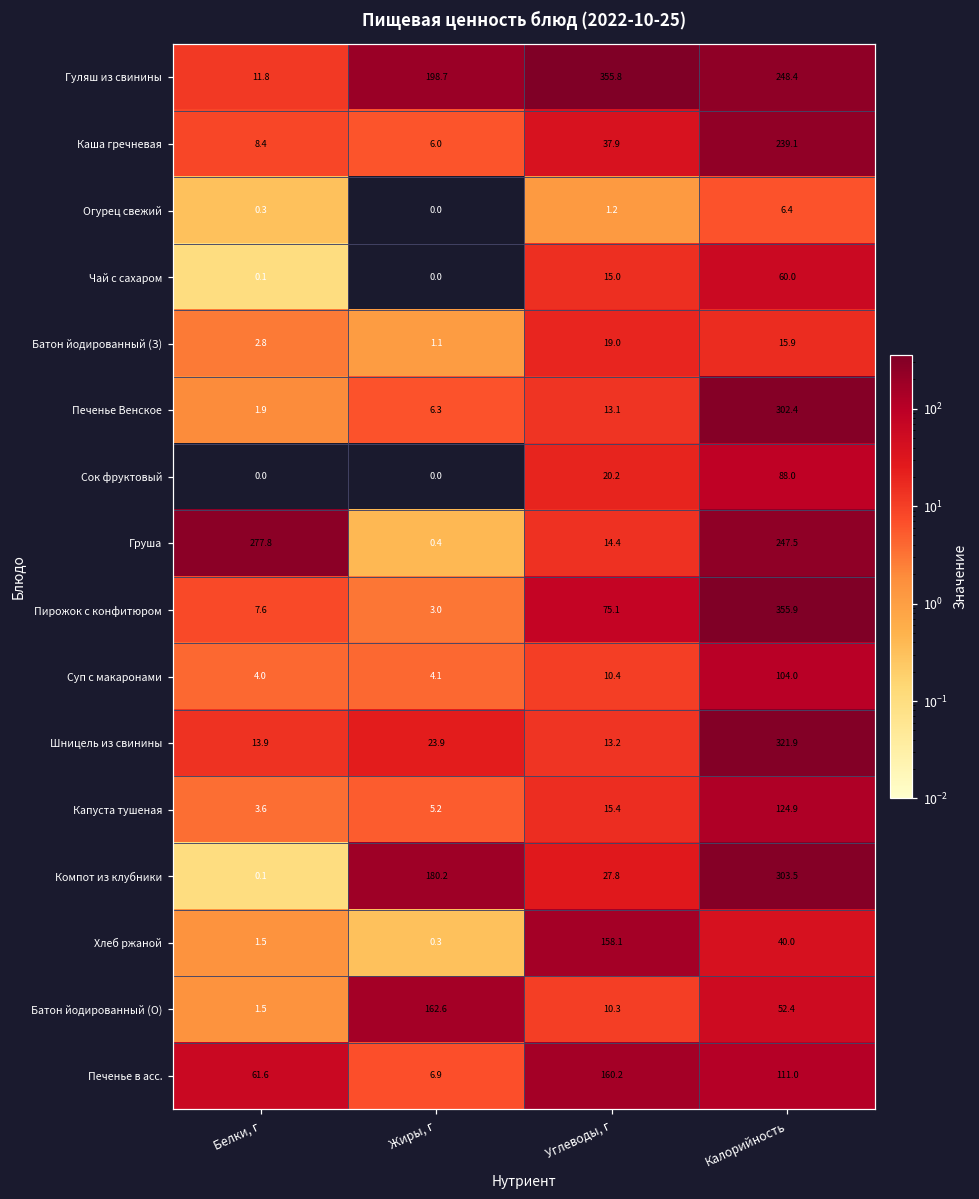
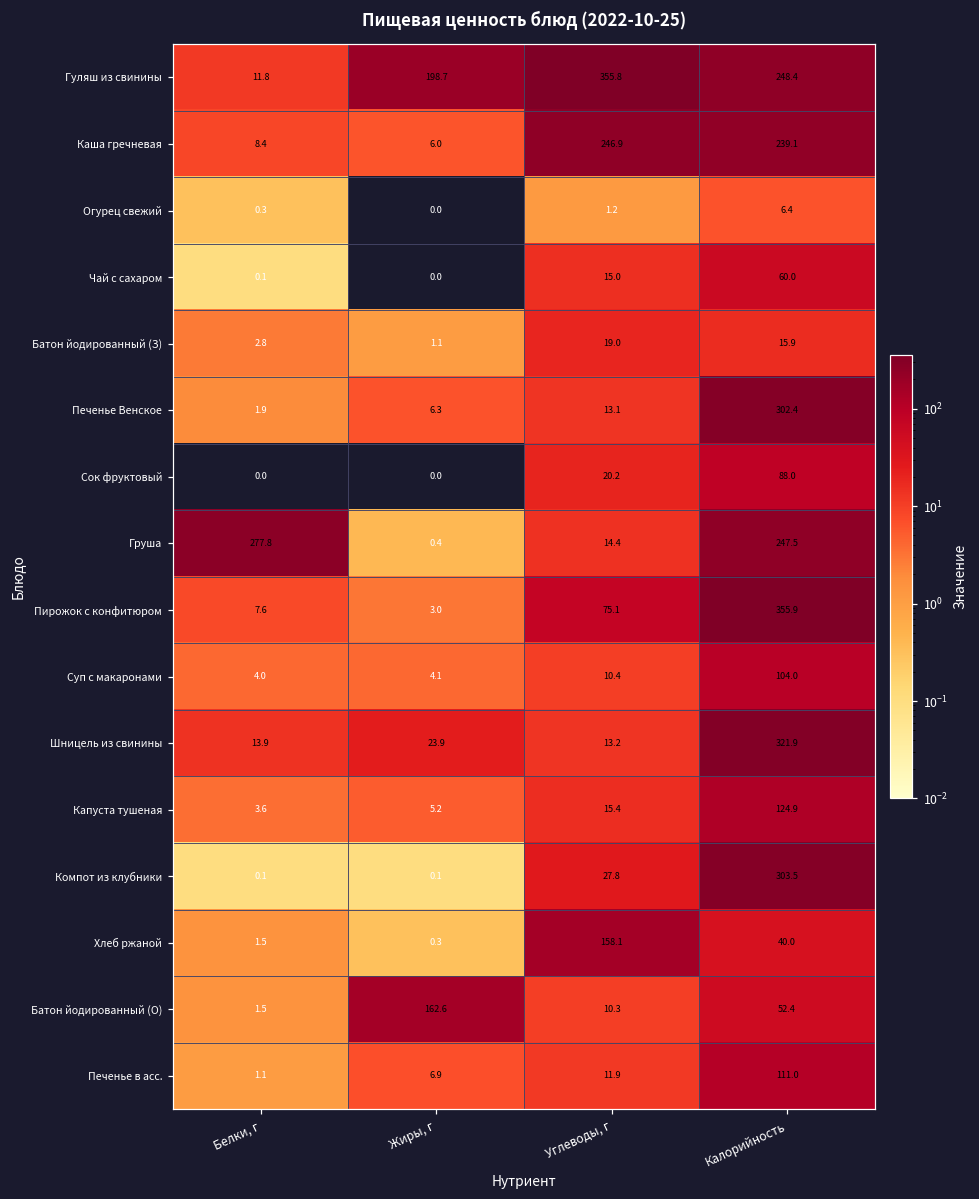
  {
    "Гуляш из свинины": {
      "Белки, г": 11.8,
      "Жиры, г": 198.7,
      "Углеводы, г": 355.8,
      "Калорийность": 248.4
    },
    "Каша гречневая": {
      "Белки, г": 8.4,
      "Жиры, г": 6.0,
-     "Углеводы, г": 37.9,
+     "Углеводы, г": 246.9,
      "Калорийность": 239.1
    },
    "Огурец свежий": {
      "Белки, г": 0.3,
      "Жиры, г": 0.0,
      "Углеводы, г": 1.2,
      "Калорийность": 6.4
    },
    "Чай с сахаром": {
      "Белки, г": 0.1,
      "Жиры, г": 0.0,
      "Углеводы, г": 15.0,
      "Калорийность": 60.0
    },
    "Батон йодированный (З)": {
      "Белки, г": 2.8,
      "Жиры, г": 1.1,
      "Углеводы, г": 19.0,
      "Калорийность": 15.9
    },
    "Печенье Венское": {
      "Белки, г": 1.9,
      "Жиры, г": 6.3,
      "Углеводы, г": 13.1,
      "Калорийность": 302.4
    },
    "Сок фруктовый": {
      "Белки, г": 0.0,
      "Жиры, г": 0.0,
      "Углеводы, г": 20.2,
      "Калорийность": 88.0
    },
    "Груша": {
      "Белки, г": 277.8,
      "Жиры, г": 0.4,
      "Углеводы, г": 14.4,
      "Калорийность": 247.5
    },
    "Пирожок с конфитюром": {
      "Белки, г": 7.6,
      "Жиры, г": 3.0,
      "Углеводы, г": 75.1,
      "Калорийность": 355.9
    },
    "Суп с макаронами": {
      "Белки, г": 4.0,
      "Жиры, г": 4.1,
      "Углеводы, г": 10.4,
      "Калорийность": 104.0
    },
    "Шницель из свинины": {
      "Белки, г": 13.9,
      "Жиры, г": 23.9,
      "Углеводы, г": 13.2,
      "Калорийность": 321.9
    },
    "Капуста тушеная": {
      "Белки, г": 3.6,
      "Жиры, г": 5.2,
      "Углеводы, г": 15.4,
      "Калорийность": 124.9
    },
    "Компот из клубники": {
      "Белки, г": 0.1,
-     "Жиры, г": 180.2,
+     "Жиры, г": 0.1,
      "Углеводы, г": 27.8,
      "Калорийность": 303.5
    },
    "Хлеб ржаной": {
      "Белки, г": 1.5,
      "Жиры, г": 0.3,
      "Углеводы, г": 158.1,
      "Калорийность": 40.0
    },
    "Батон йодированный (О)": {
      "Белки, г": 1.5,
      "Жиры, г": 162.6,
      "Углеводы, г": 10.3,
      "Калорийность": 52.4
    },
    "Печенье в асс.": {
-     "Белки, г": 61.6,
+     "Белки, г": 1.1,
      "Жиры, г": 6.9,
-     "Углеводы, г": 160.2,
+     "Углеводы, г": 11.9,
      "Калорийность": 111.0
    }
  }
